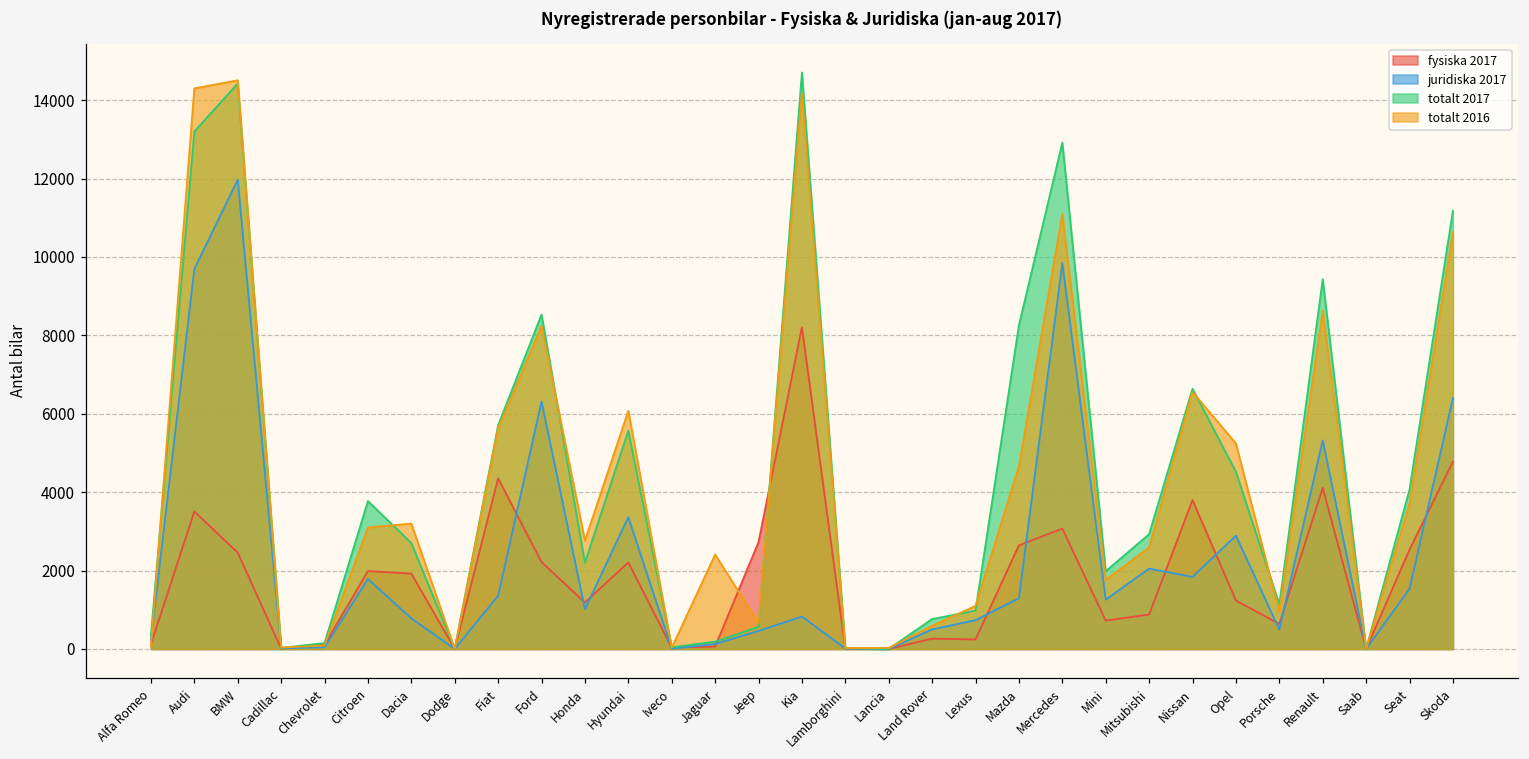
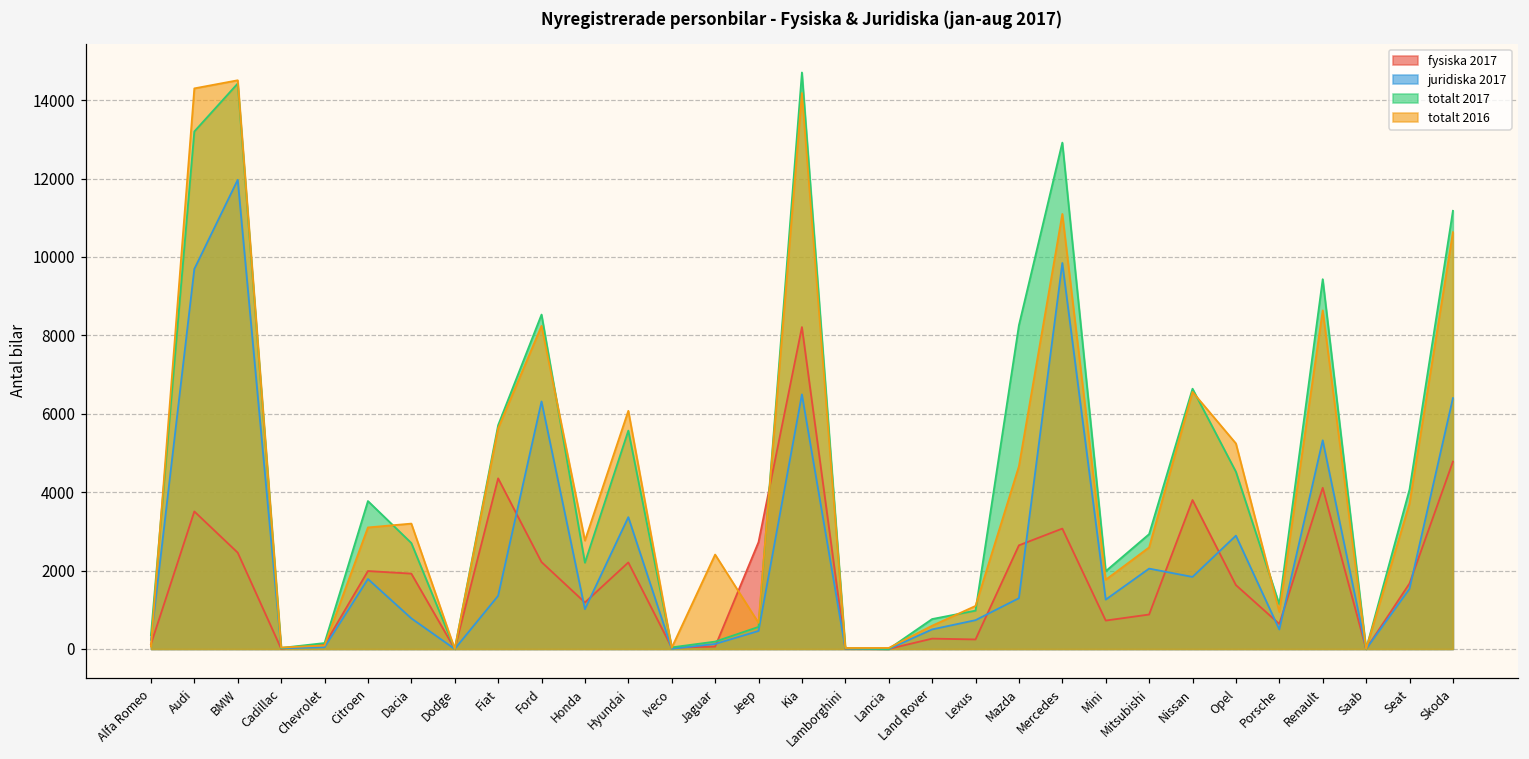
  {
    "fysiska 2017": {
      "Audi": 3500,
      "BMW": 2500,
      "Citroen": 2000,
      "Dacia": 1900,
      "Fiat": 4400,
      "Ford": 2200,
      "Honda": 1200,
      "Hyundai": 2200,
      "Jeep": 2700,
      "Kia": 8200,
      "Land Rover": 300,
      "Lexus": 200,
      "Mazda": 2600,
      "Mercedes": 3100,
      "Mini": 700,
      "Mitsubishi": 900,
      "Nissan": 3800,
-     "Opel": 1200,
+     "Opel": 1600,
      "Porsche": 600,
      "Renault": 4100,
-     "Seat": 2500,
+     "Seat": 1700,
      "Skoda": 4800
    },
    "juridiska 2017": {
      "Alfa Romeo": 200,
      "Audi": 9700,
      "BMW": 12000,
      "Citroen": 1800,
      "Dacia": 800,
      "Fiat": 1400,
      "Ford": 6300,
      "Honda": 1000,
      "Hyundai": 3400,
      "Jeep": 500,
-     "Kia": 800,
+     "Kia": 6500,
      "Land Rover": 500,
      "Lexus": 700,
      "Mazda": 1300,
      "Mercedes": 9800,
      "Mini": 1300,
      "Mitsubishi": 2100,
      "Nissan": 1800,
      "Opel": 2900,
      "Porsche": 500,
      "Renault": 5300,
      "Seat": 1500,
      "Skoda": 6400
    },
    "totalt 2017": {
      "Alfa Romeo": 400,
      "Audi": 13200,
      "BMW": 14400,
      "Citroen": 3800,
      "Dacia": 2700,
      "Fiat": 5700,
      "Ford": 8500,
      "Honda": 2200,
      "Hyundai": 5600,
      "Jeep": 600,
      "Kia": 14700,
      "Land Rover": 800,
      "Lexus": 1000,
      "Mazda": 8300,
      "Mercedes": 12900,
      "Mini": 2000,
      "Mitsubishi": 2900,
      "Nissan": 6600,
      "Opel": 4500,
      "Porsche": 1100,
      "Renault": 9400,
      "Seat": 4100,
      "Skoda": 11200
    },
    "totalt 2016": {
      "Audi": 14300,
      "BMW": 14500,
      "Citroen": 3100,
      "Dacia": 3200,
      "Fiat": 5600,
      "Ford": 8200,
      "Honda": 2800,
      "Hyundai": 6100,
      "Jaguar": 2400,
      "Jeep": 700,
      "Kia": 14200,
      "Land Rover": 600,
      "Lexus": 1100,
      "Mazda": 4700,
      "Mercedes": 11100,
      "Mini": 1800,
      "Mitsubishi": 2600,
      "Nissan": 6600,
      "Opel": 5200,
      "Porsche": 900,
      "Renault": 8600,
      "Seat": 3700,
      "Skoda": 10600
    }
  }
